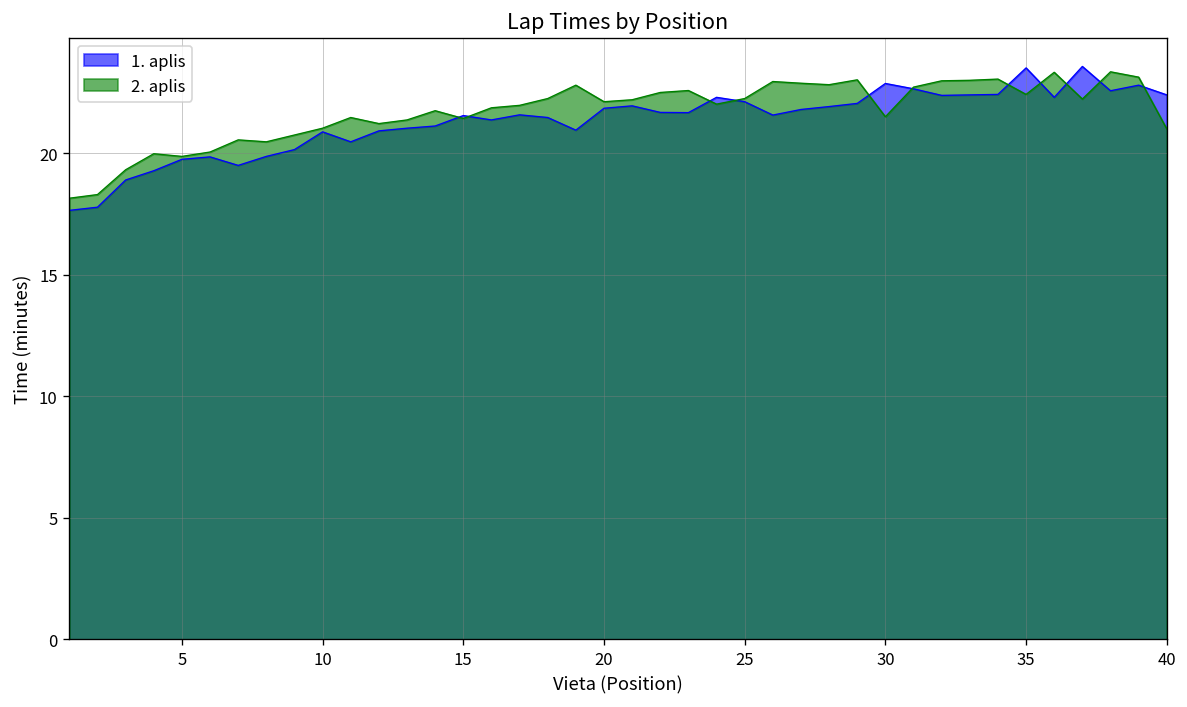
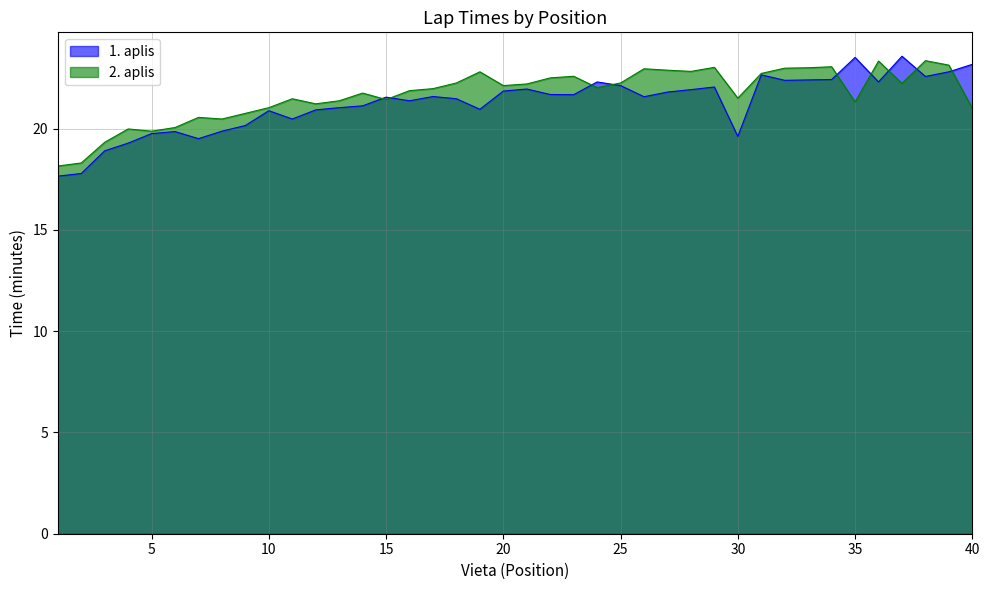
  {
    "1. aplis": {
      "10": 20.9,
      "20": 21.9,
      "25": 22.1,
-     "30": 22.9,
+     "30": 19.6,
      "35": 23.5,
-     "40": 22.4
+     "40": 23.2
    },
    "2. aplis": {
      "10": 21.0,
      "20": 22.1,
      "25": 22.3,
      "30": 21.5,
-     "35": 22.4,
+     "35": 21.3,
      "40": 21.0
    }
  }
